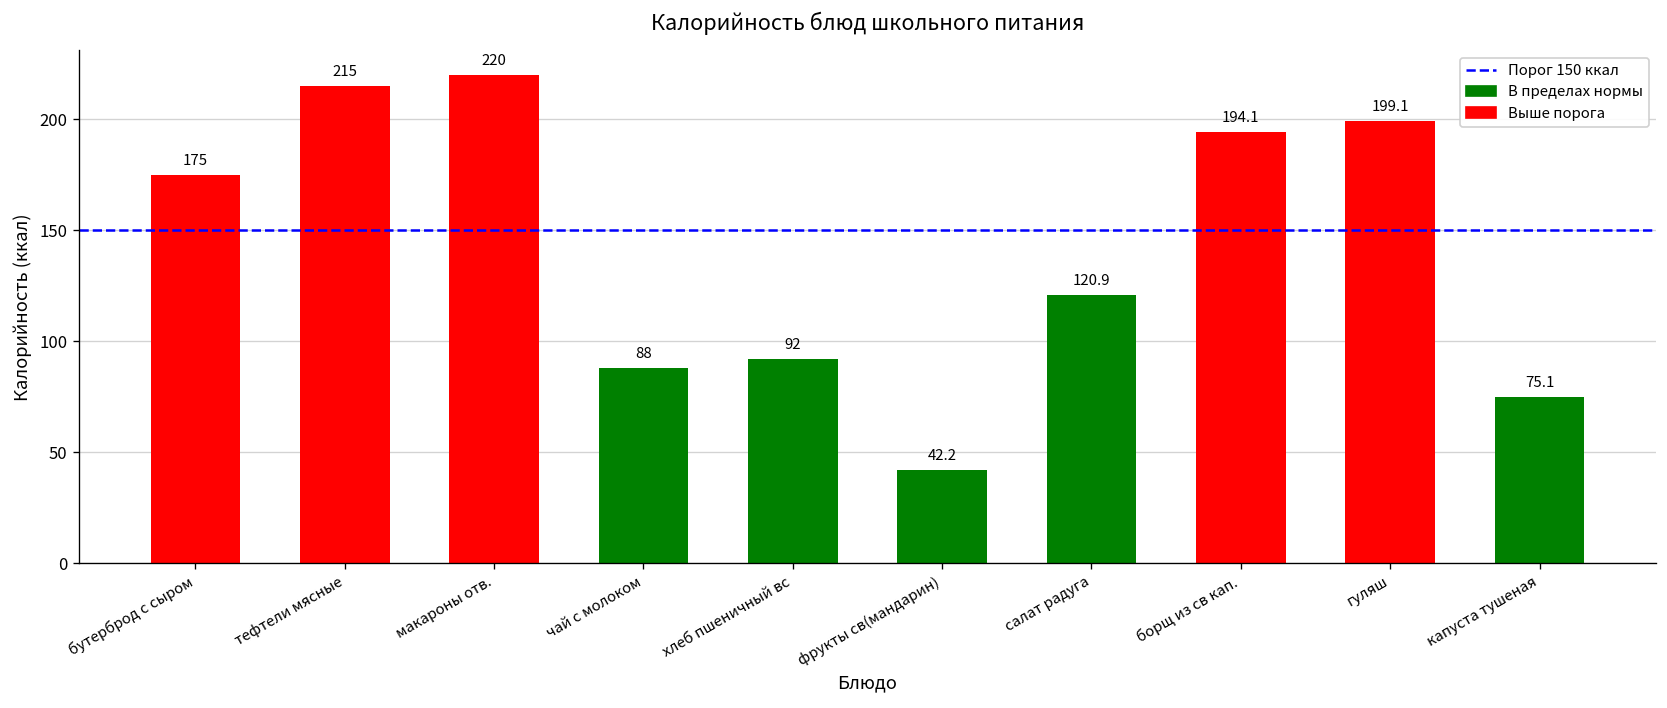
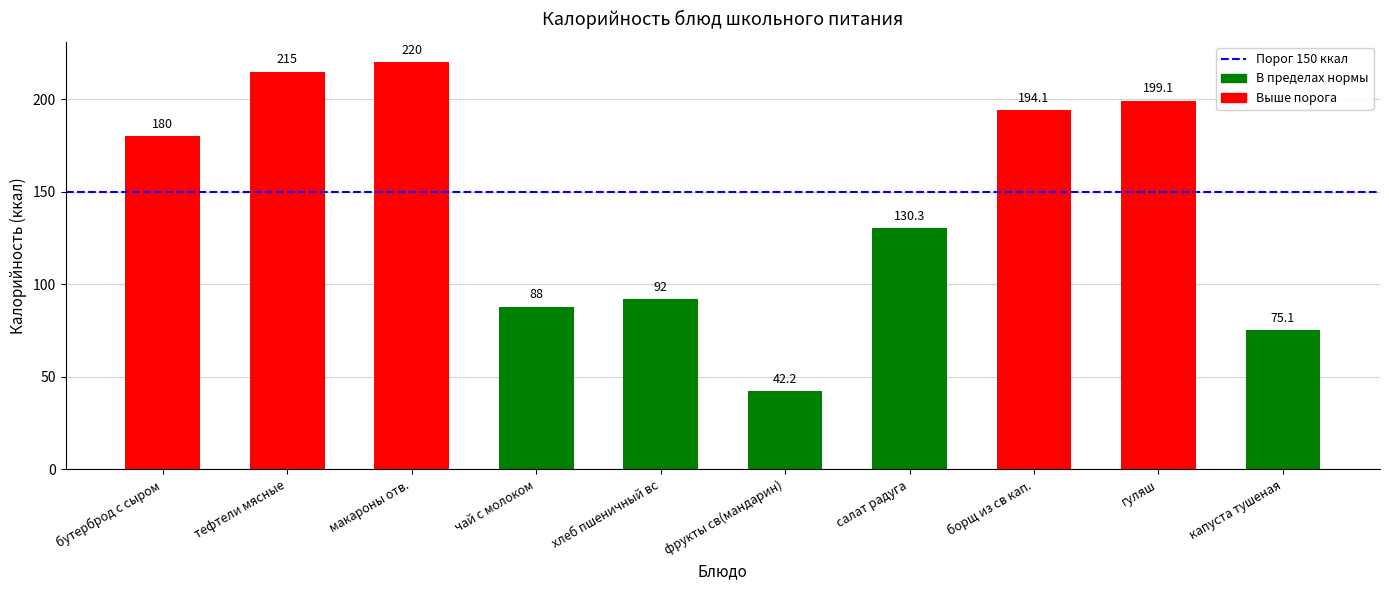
  {
-   "бутерброд с сыром": 175,
+   "бутерброд с сыром": 180,
    "тефтели мясные": 215,
    "макароны отв.": 220,
    "чай с молоком": 88,
    "хлеб пшеничный вс": 92,
    "фрукты св(мандарин)": 42.2,
-   "салат радуга": 120.9,
+   "салат радуга": 130.3,
    "борщ из св кап.": 194.1,
    "гуляш": 199.1,
    "капуста тушеная": 75.1
  }
